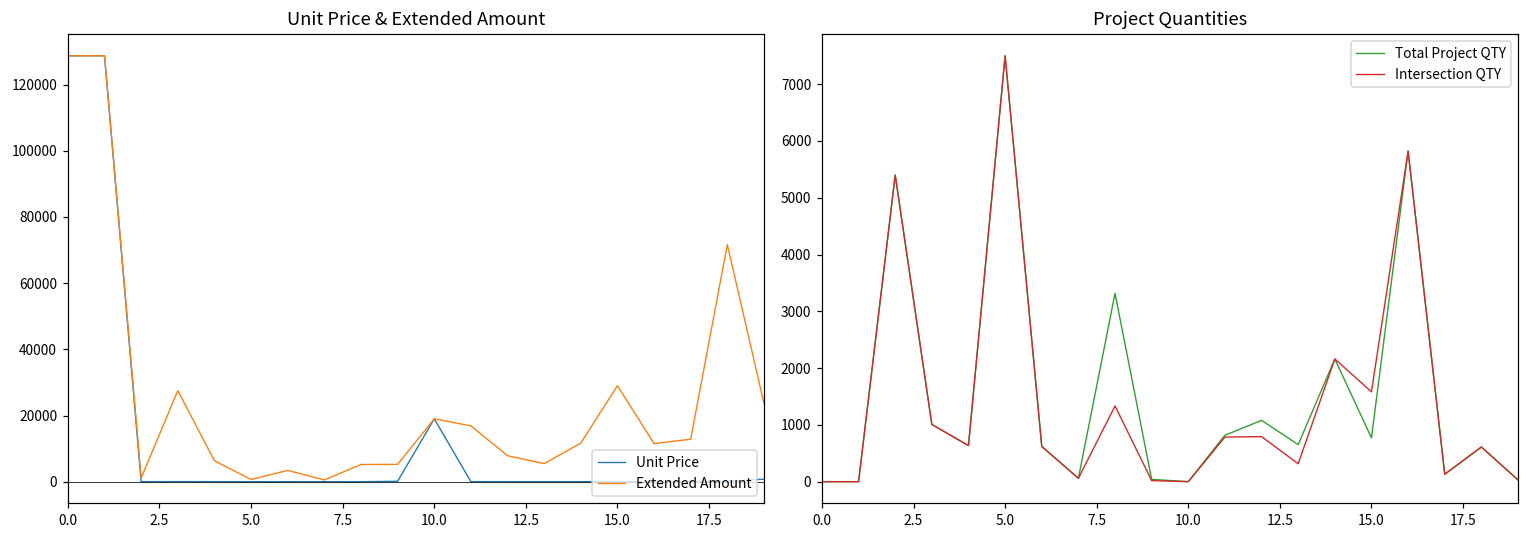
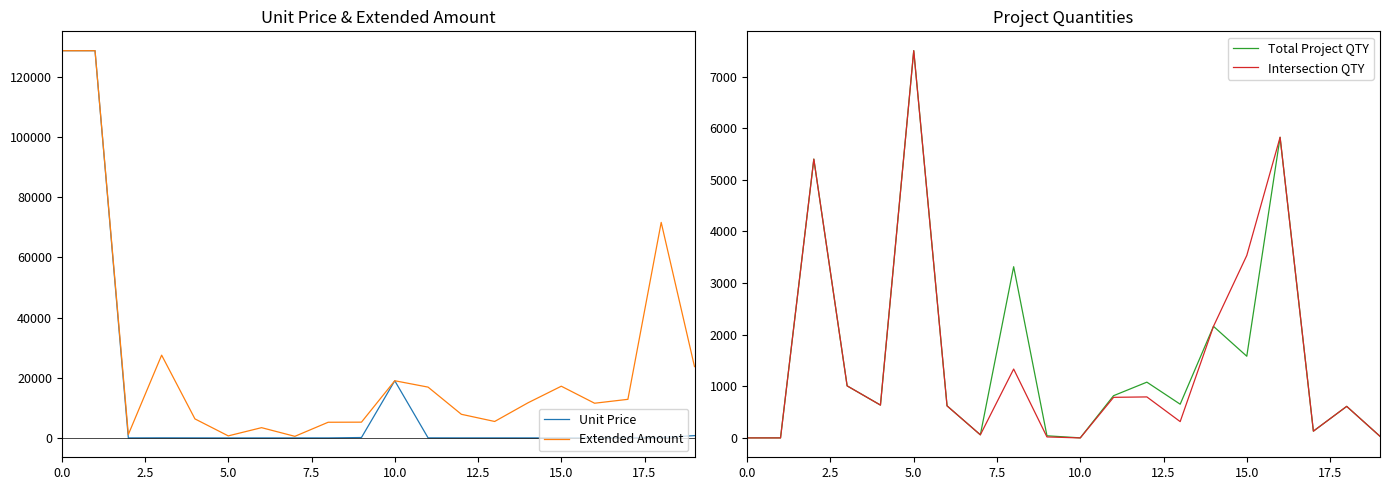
  {
    "Unit Price & Extended Amount": {
      "Extended Amount": {
-       "15.0": 29000
+       "15.0": 17000
      }
    },
    "Project Quantities": {
      "Total Project QTY": {
-       "15.0": 800
+       "15.0": 1600
      },
      "Intersection QTY": {
-       "15.0": 1600
+       "15.0": 3500
      }
    }
  }
